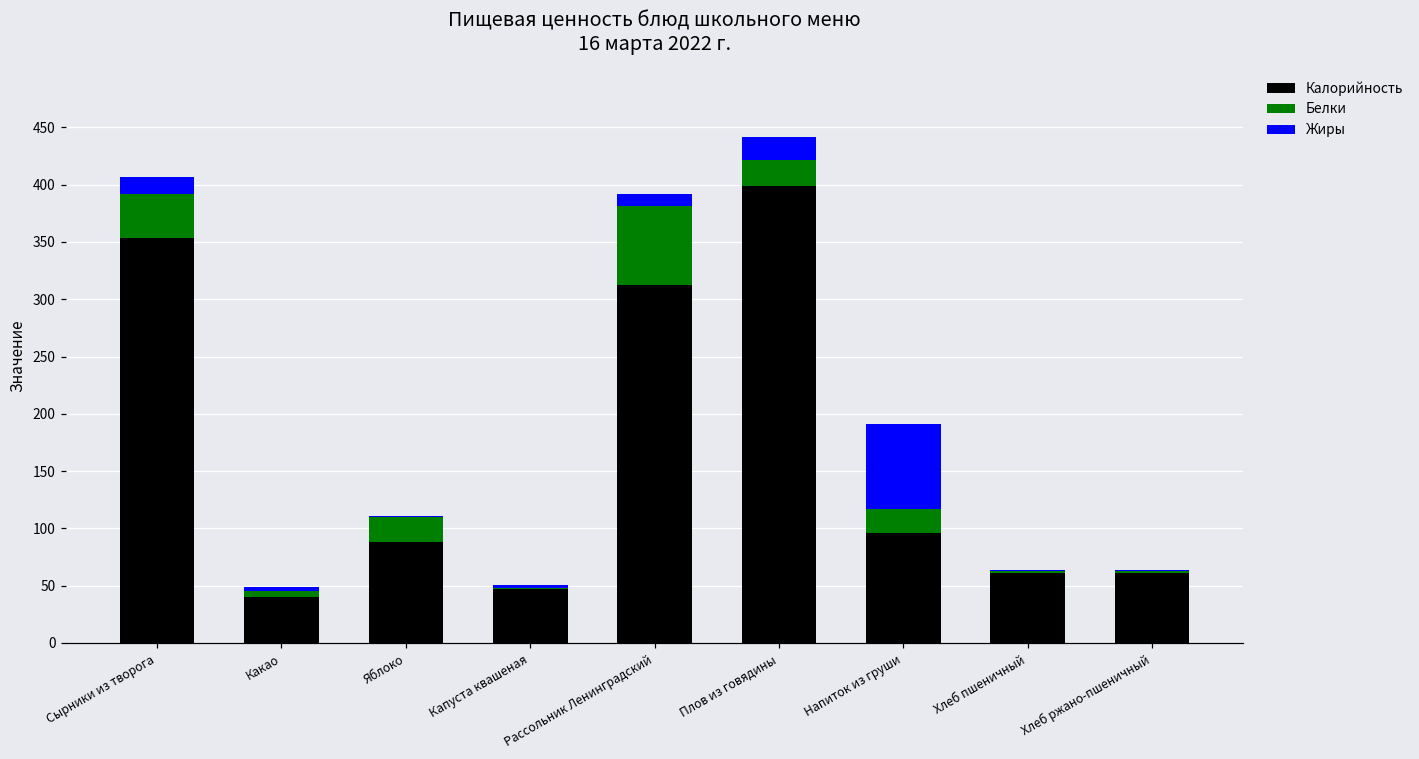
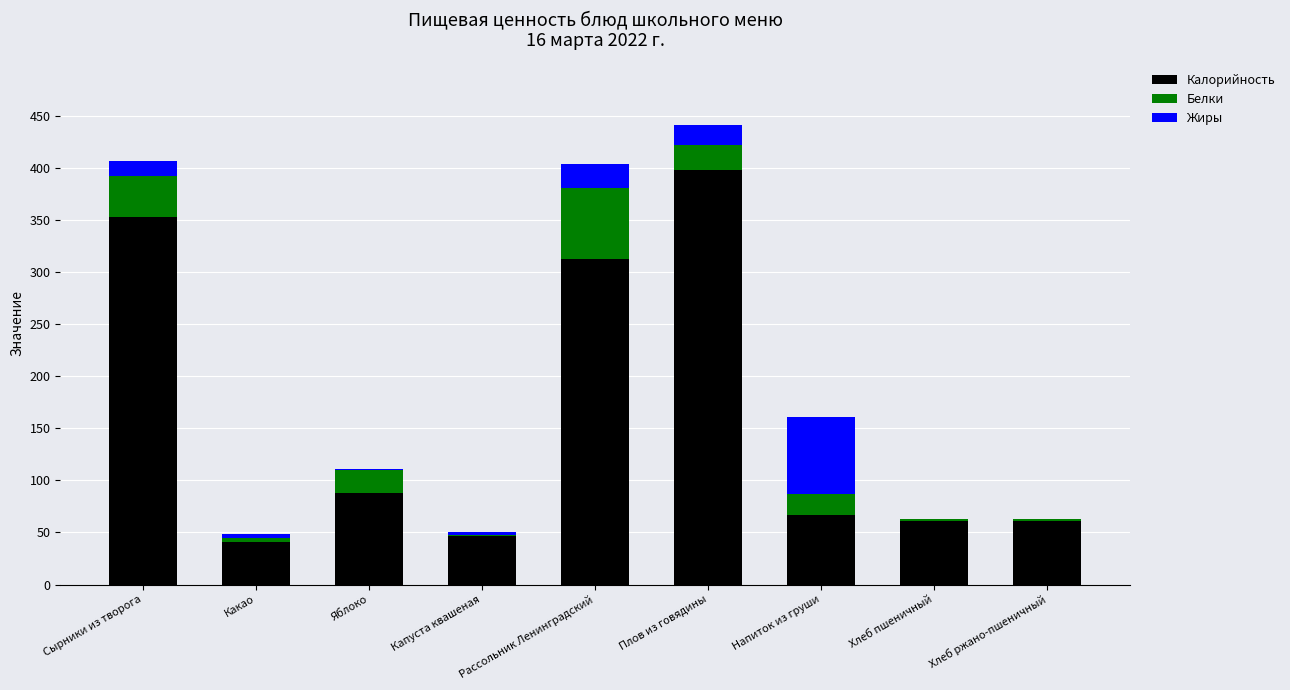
  {
    "Калорийность": {
      "Сырники из творога": 353,
      "Какао": 40,
      "Яблоко": 88,
      "Капуста квашеная": 47,
      "Рассольник Ленинградский": 312,
      "Плов из говядины": 398,
-     "Напиток из груши": 96,
+     "Напиток из груши": 66,
      "Хлеб пшеничный": 61,
      "Хлеб ржано-пшеничный": 61
    },
    "Белки": {
      "Сырники из творога": 39,
      "Какао": 5,
      "Яблоко": 22,
      "Рассольник Ленинградский": 69,
      "Плов из говядины": 23,
      "Напиток из груши": 21
    },
    "Жиры": {
      "Сырники из творога": 14,
      "Какао": 4,
      "Капуста квашеная": 3,
-     "Рассольник Ленинградский": 11,
+     "Рассольник Ленинградский": 23,
      "Плов из говядины": 20,
      "Напиток из груши": 74
    }
  }
